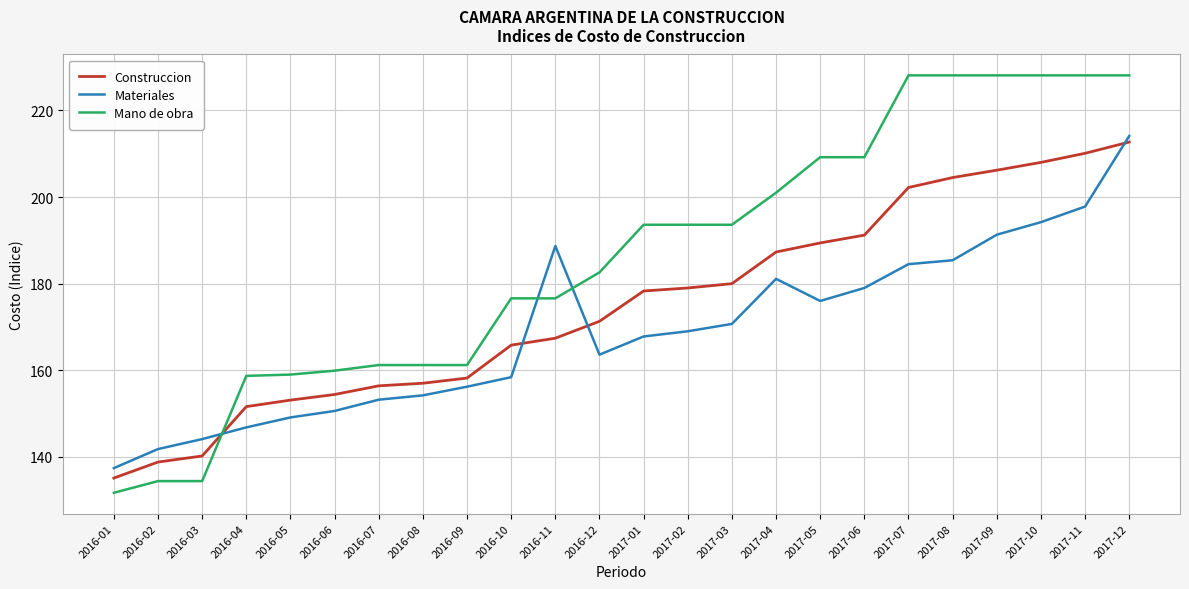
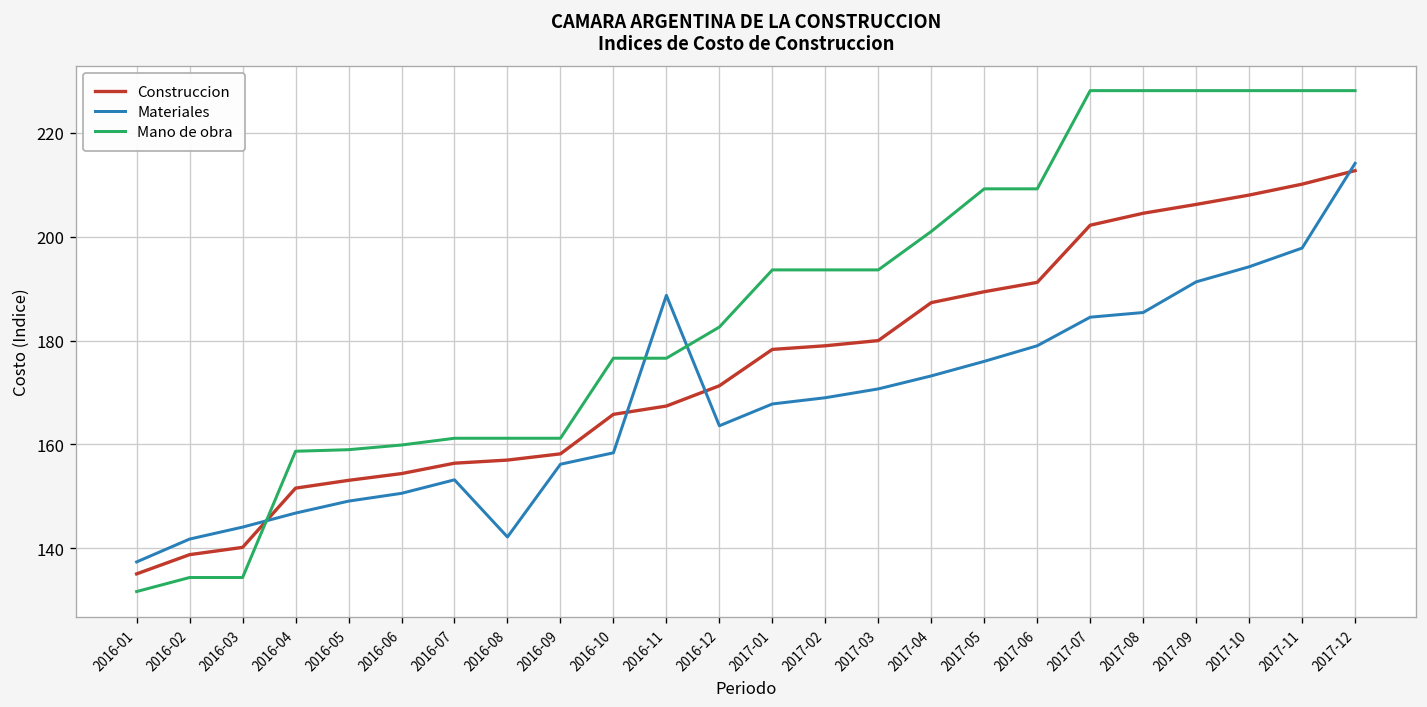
  {
    "Construccion": {
      "2016-01": 135,
      "2016-02": 139,
      "2016-03": 140,
      "2016-04": 152,
      "2016-05": 153,
      "2016-06": 154,
      "2016-07": 156,
      "2016-08": 157,
      "2016-09": 158,
      "2016-10": 166,
      "2016-11": 167,
      "2016-12": 171,
      "2017-01": 178,
      "2017-02": 179,
      "2017-03": 180,
      "2017-04": 187,
      "2017-05": 189,
      "2017-06": 191,
      "2017-07": 202,
      "2017-08": 205,
      "2017-09": 206,
      "2017-10": 208,
      "2017-11": 210,
      "2017-12": 213
    },
    "Materiales": {
      "2016-01": 137,
      "2016-02": 142,
      "2016-03": 144,
      "2016-04": 147,
      "2016-05": 149,
      "2016-06": 151,
      "2016-07": 153,
-     "2016-08": 154,
+     "2016-08": 142,
      "2016-09": 156,
      "2016-10": 158,
      "2016-11": 189,
      "2016-12": 164,
      "2017-01": 168,
      "2017-02": 169,
      "2017-03": 171,
-     "2017-04": 181,
+     "2017-04": 173,
      "2017-05": 176,
      "2017-06": 179,
      "2017-07": 185,
      "2017-08": 185,
      "2017-09": 191,
      "2017-10": 194,
      "2017-11": 198,
      "2017-12": 214
    },
    "Mano de obra": {
      "2016-01": 132,
      "2016-02": 134,
      "2016-03": 134,
      "2016-04": 159,
      "2016-05": 159,
      "2016-06": 160,
      "2016-07": 161,
      "2016-08": 161,
      "2016-09": 161,
      "2016-10": 177,
      "2016-11": 177,
      "2016-12": 183,
      "2017-01": 194,
      "2017-02": 194,
      "2017-03": 194,
      "2017-04": 201,
      "2017-05": 209,
      "2017-06": 209,
      "2017-07": 228,
      "2017-08": 228,
      "2017-09": 228,
      "2017-10": 228,
      "2017-11": 228,
      "2017-12": 228
    }
  }
